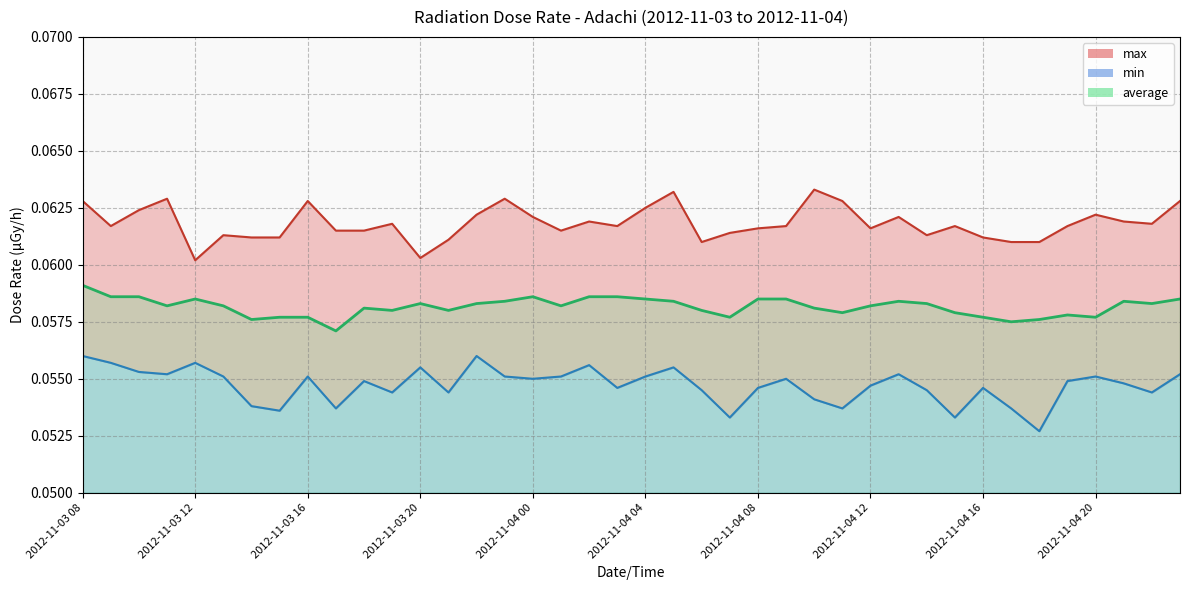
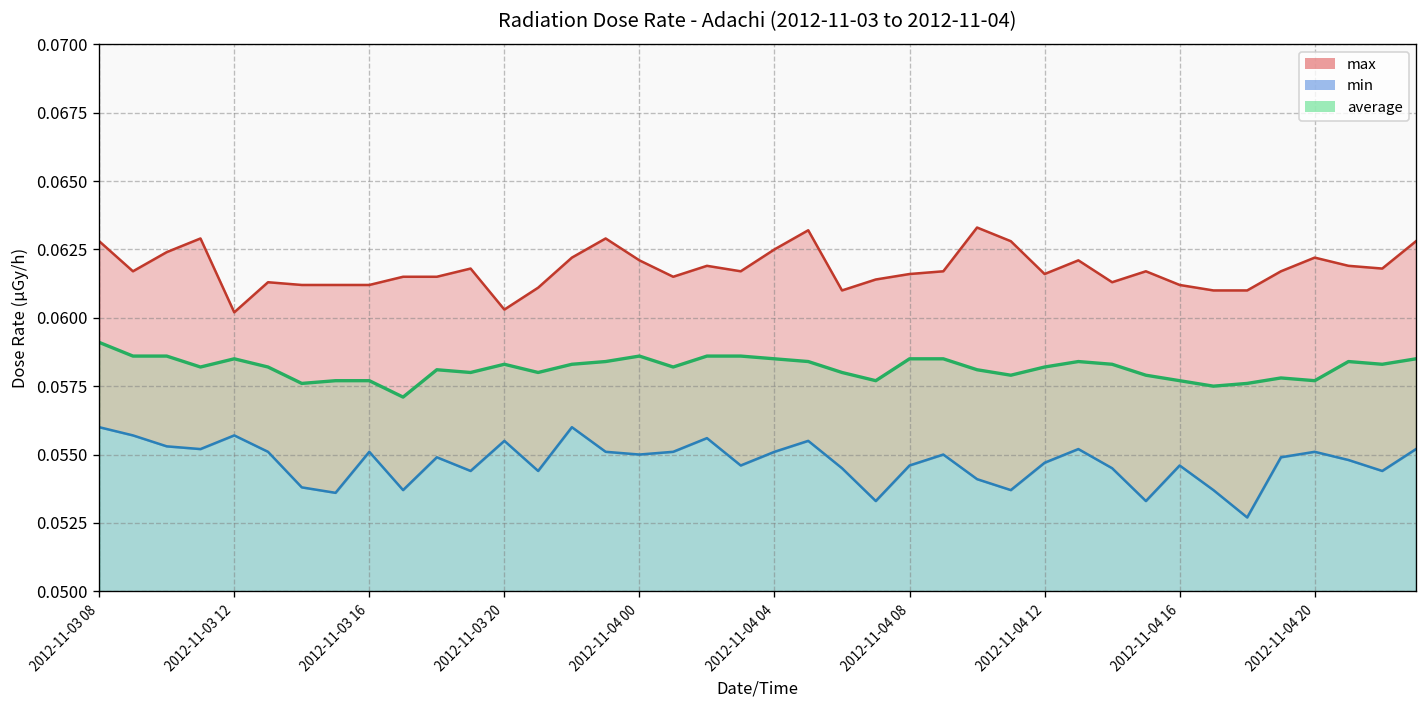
  {
    "max": {
      "2012-11-03 08": 0.0628,
      "2012-11-03 12": 0.0602,
-     "2012-11-03 16": 0.0628,
+     "2012-11-03 16": 0.0612,
      "2012-11-03 20": 0.0603,
      "2012-11-04 00": 0.0621,
      "2012-11-04 04": 0.0625,
      "2012-11-04 08": 0.0616,
      "2012-11-04 12": 0.0616,
      "2012-11-04 16": 0.0612,
      "2012-11-04 20": 0.0622
    }
  }
